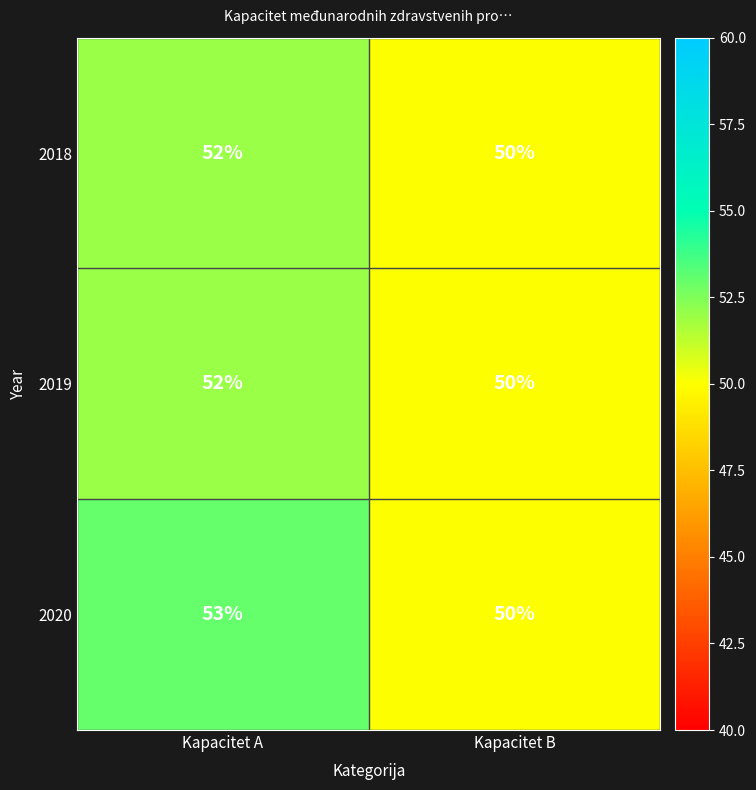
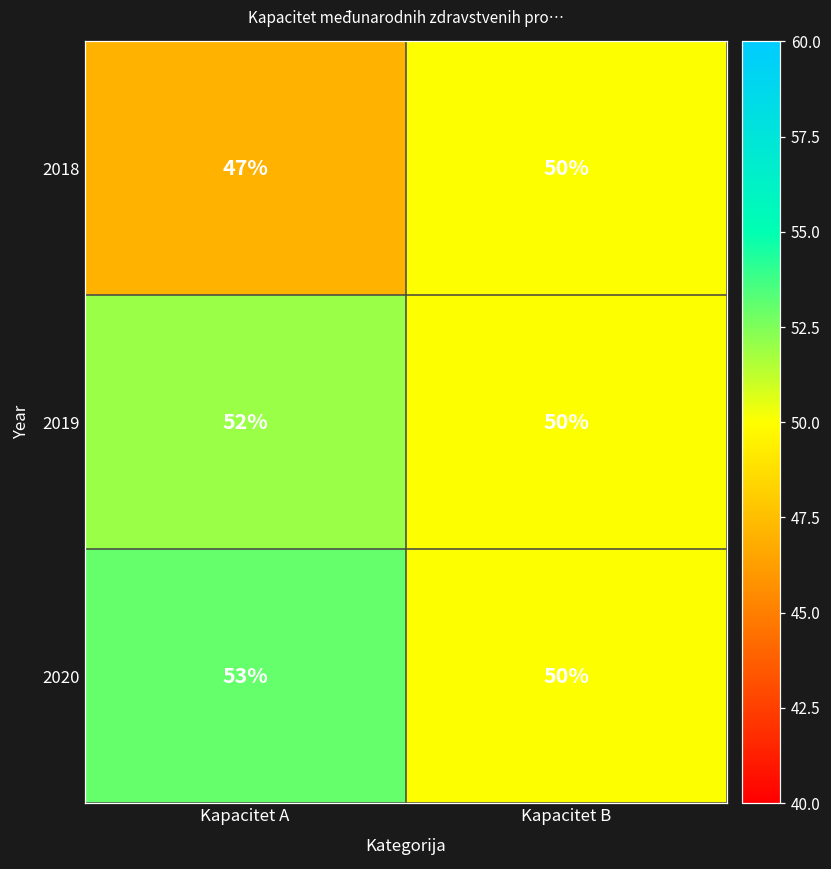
  {
    "2018": {
-     "Kapacitet A": "52%",
+     "Kapacitet A": "47%",
      "Kapacitet B": "50%"
    },
    "2019": {
      "Kapacitet A": "52%",
      "Kapacitet B": "50%"
    },
    "2020": {
      "Kapacitet A": "53%",
      "Kapacitet B": "50%"
    }
  }
